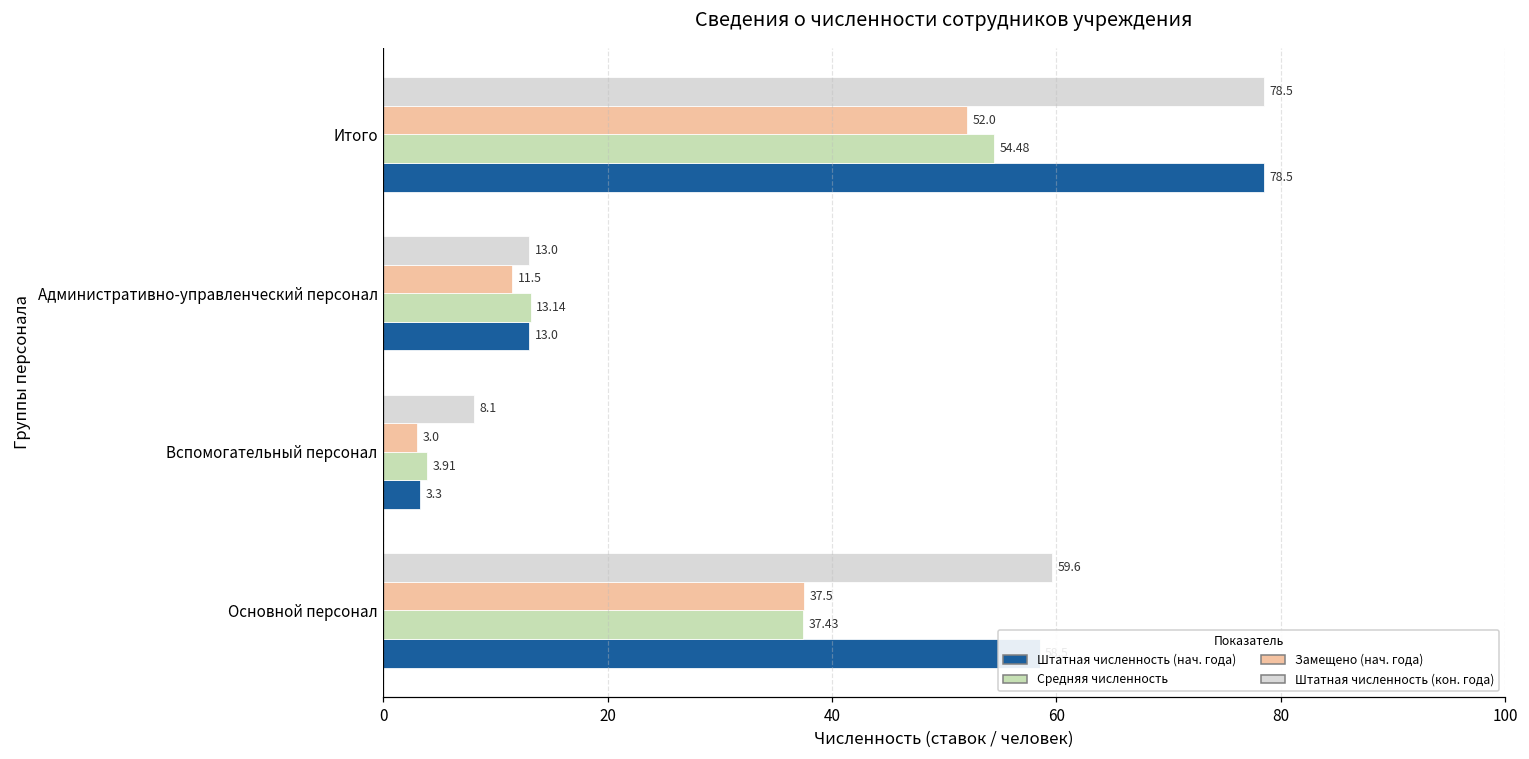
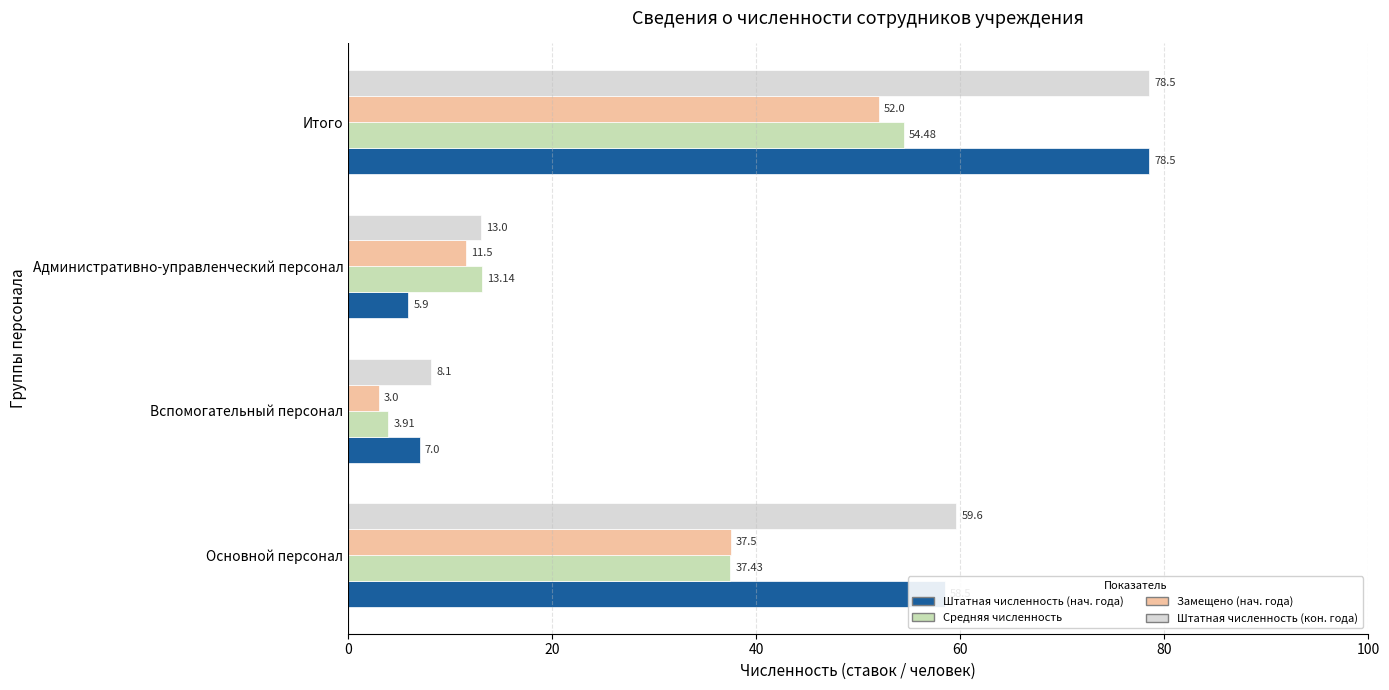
  {
    "Штатная численность (нач. года)": {
      "Итого": 78.5,
-     "Административно-управленческий персонал": 13.0,
-     "Вспомогательный персонал": 3.3
+     "Административно-управленческий персонал": 5.9,
+     "Вспомогательный персонал": 7.0
    }
  }
